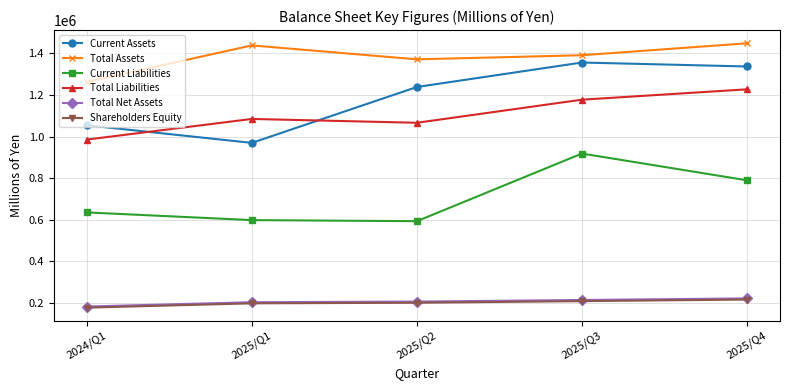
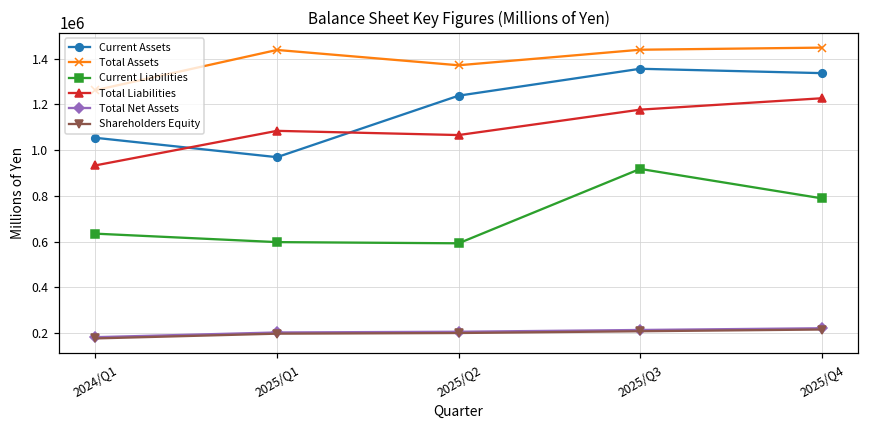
  {
    "Current Assets": {
      "2025/Q1": 970000,
      "2025/Q2": 1240000,
      "2025/Q3": 1360000,
      "2025/Q4": 1340000
    },
    "Total Assets": {
      "2025/Q1": 1440000,
      "2025/Q2": 1370000,
-     "2025/Q3": 1390000,
+     "2025/Q3": 1440000,
      "2025/Q4": 1450000
    },
    "Current Liabilities": {
      "2024/Q1": 630000,
      "2025/Q1": 600000,
      "2025/Q2": 590000,
      "2025/Q3": 920000,
      "2025/Q4": 790000
    },
    "Total Liabilities": {
-     "2024/Q1": 990000,
+     "2024/Q1": 930000,
      "2025/Q1": 1080000,
      "2025/Q2": 1070000,
      "2025/Q3": 1180000,
      "2025/Q4": 1230000
    }
  }
